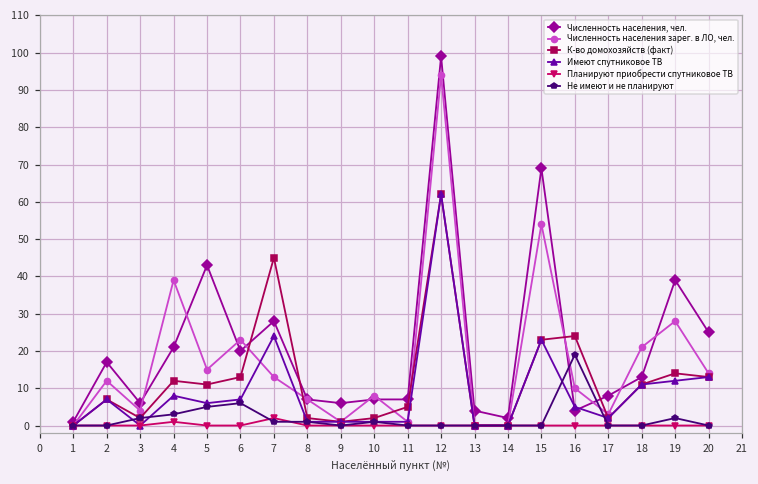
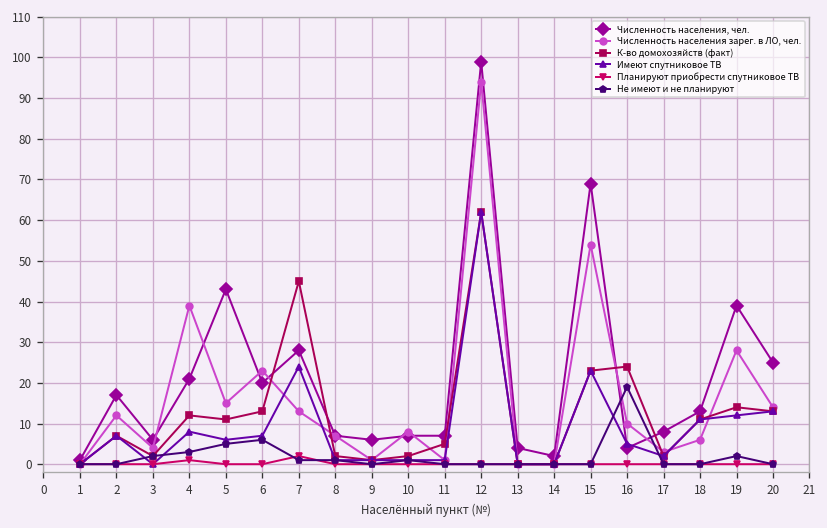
  {
    "Численность населения зарег. в ЛО, чел.": {
      "2": 12,
      "3": 4,
      "4": 39,
      "5": 15,
      "6": 23,
      "7": 13,
      "10": 8,
      "12": 94,
      "15": 54,
      "16": 10,
      "17": 3,
-     "18": 21,
+     "18": 6,
      "19": 28,
      "20": 14
    },
    "Не имеют и не планируют": {
      "4": 3,
      "5": 5,
      "6": 6,
      "7": 1,
      "16": 19,
      "19": 2
    }
  }
